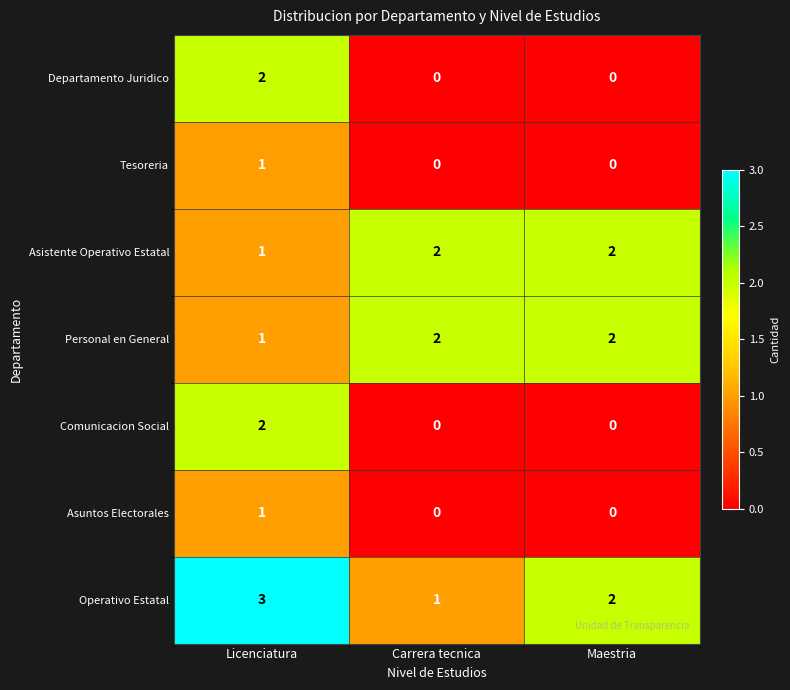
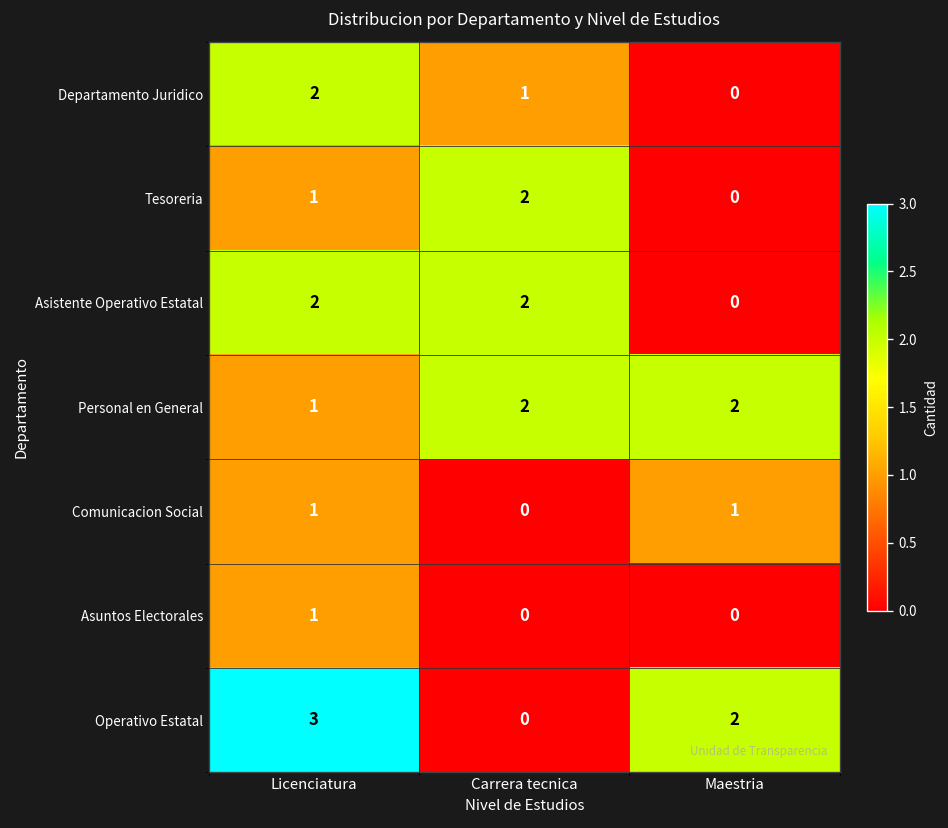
  {
    "Departamento Juridico": {
      "Licenciatura": 2,
-     "Carrera tecnica": 0,
+     "Carrera tecnica": 1,
      "Maestria": 0
    },
    "Tesoreria": {
      "Licenciatura": 1,
-     "Carrera tecnica": 0,
+     "Carrera tecnica": 2,
      "Maestria": 0
    },
    "Asistente Operativo Estatal": {
-     "Licenciatura": 1,
+     "Licenciatura": 2,
      "Carrera tecnica": 2,
-     "Maestria": 2
+     "Maestria": 0
    },
    "Personal en General": {
      "Licenciatura": 1,
      "Carrera tecnica": 2,
      "Maestria": 2
    },
    "Comunicacion Social": {
-     "Licenciatura": 2,
+     "Licenciatura": 1,
      "Carrera tecnica": 0,
-     "Maestria": 0
+     "Maestria": 1
    },
    "Asuntos Electorales": {
      "Licenciatura": 1,
      "Carrera tecnica": 0,
      "Maestria": 0
    },
    "Operativo Estatal": {
      "Licenciatura": 3,
-     "Carrera tecnica": 1
+     "Carrera tecnica": 0
    }
  }
